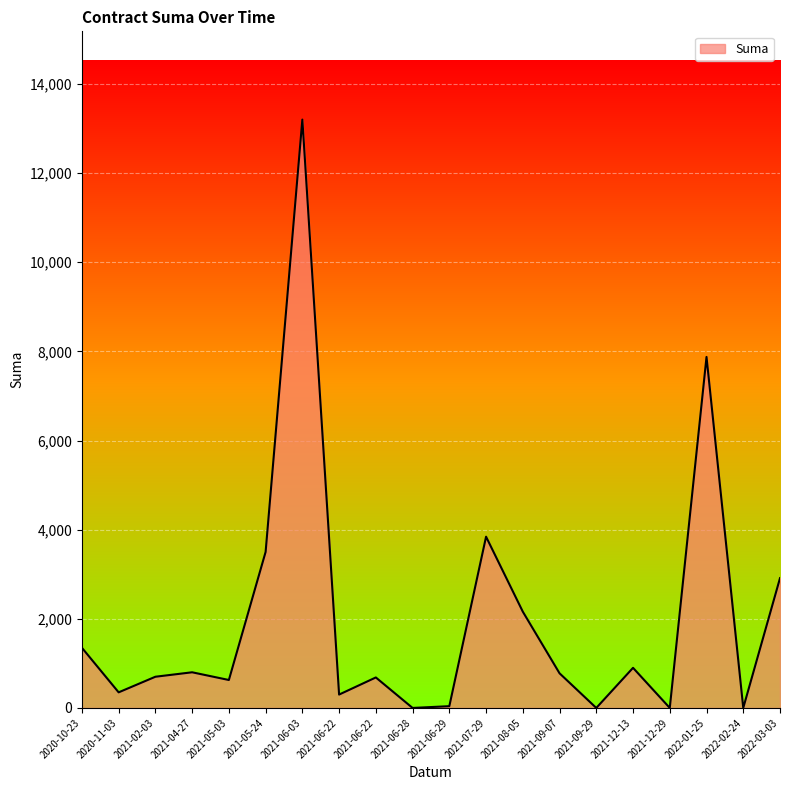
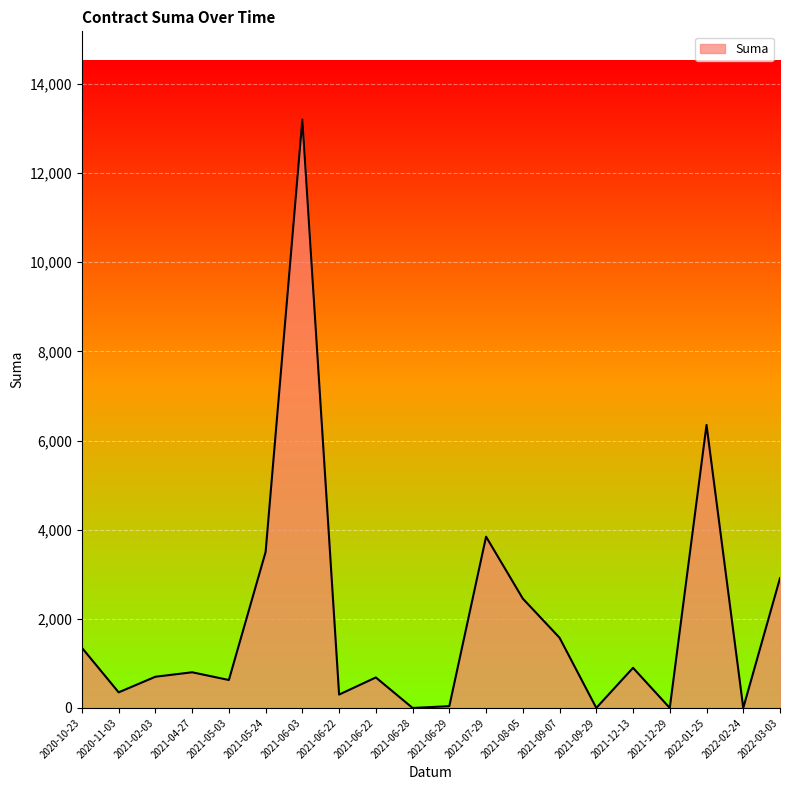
  {
    "2020-10-23": "1,400",
    "2020-11-03": "400",
    "2021-02-03": "700",
    "2021-04-27": "800",
    "2021-05-03": "600",
    "2021-05-24": "3,500",
    "2021-06-03": "13,200",
    "2021-06-28": "0",
    "2021-06-29": "0",
    "2021-07-29": "3,800",
-   "2021-08-05": "2,200",
-   "2021-09-07": "800",
+   "2021-08-05": "2,500",
+   "2021-09-07": "1,600",
    "2021-09-29": "0",
    "2021-12-13": "900",
    "2021-12-29": "0",
-   "2022-01-25": "7,900",
+   "2022-01-25": "6,400",
    "2022-02-24": "0",
    "2022-03-03": "2,900"
  }
